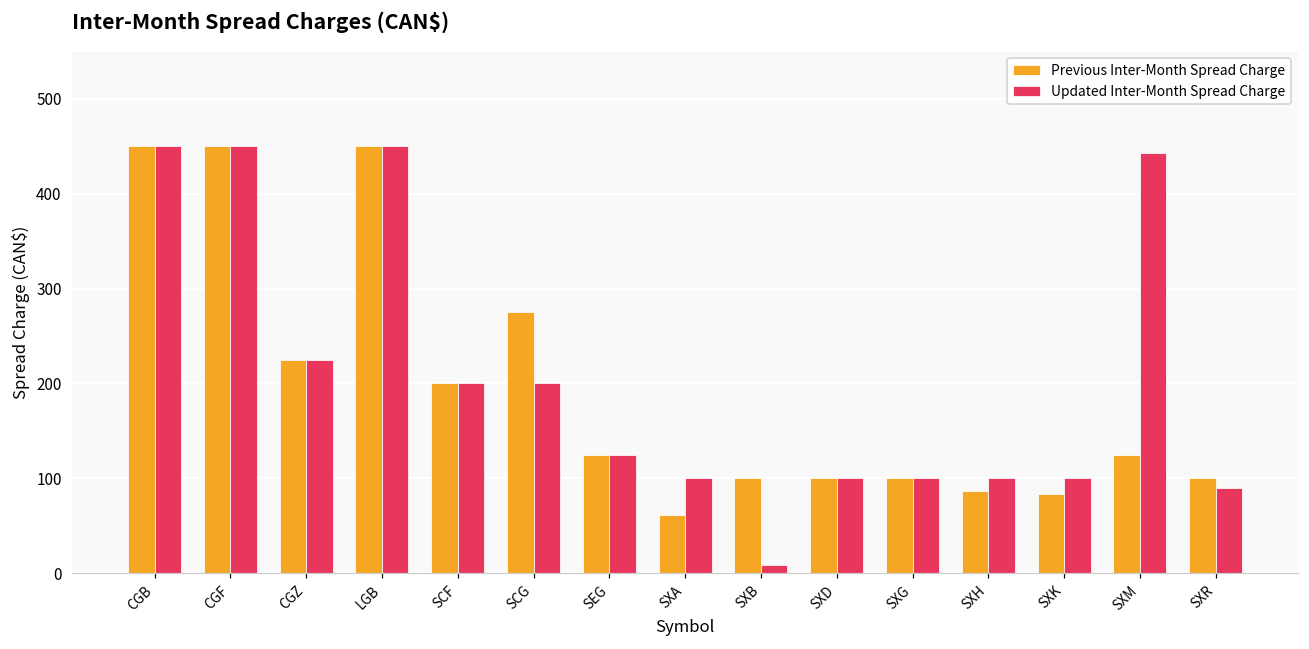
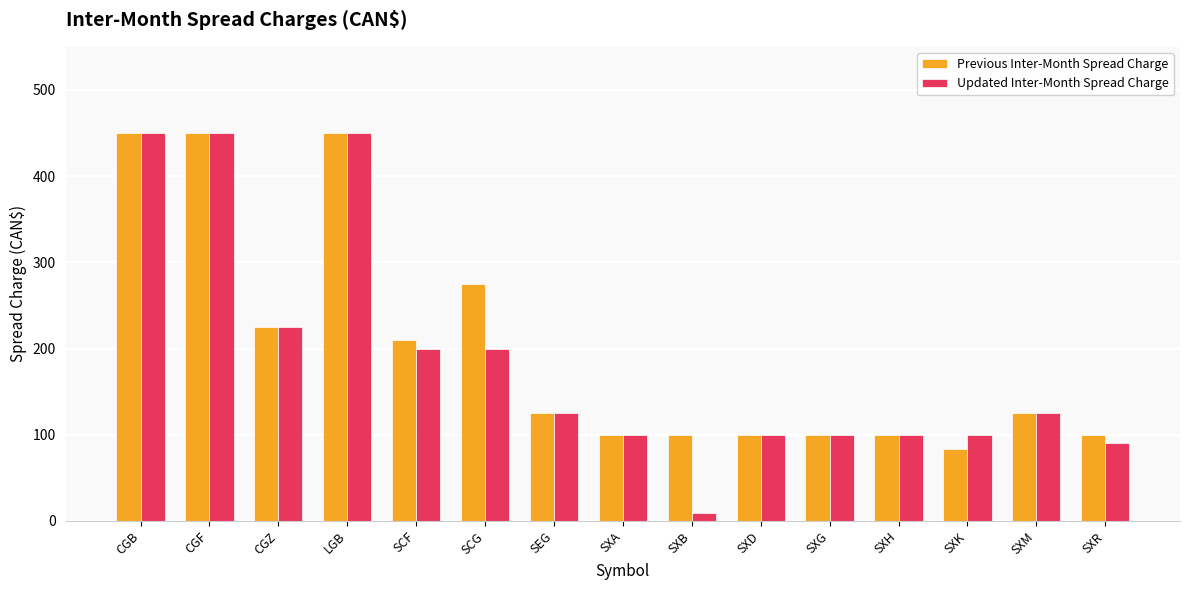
  {
    "Previous Inter-Month Spread Charge": {
      "CGB": 450,
      "CGF": 450,
      "CGZ": 230,
      "LGB": 450,
-     "SCF": 200,
+     "SCF": 210,
      "SCG": 280,
      "SEG": 130,
-     "SXA": 60,
+     "SXA": 100,
      "SXB": 100,
      "SXD": 100,
      "SXG": 100,
-     "SXH": 90,
+     "SXH": 100,
      "SXK": 80,
      "SXM": 130,
      "SXR": 100
    },
    "Updated Inter-Month Spread Charge": {
      "CGB": 450,
      "CGF": 450,
      "CGZ": 230,
      "LGB": 450,
      "SCF": 200,
      "SCG": 200,
      "SEG": 130,
      "SXA": 100,
      "SXB": 10,
      "SXD": 100,
      "SXG": 100,
      "SXH": 100,
      "SXK": 100,
-     "SXM": 440,
+     "SXM": 130,
      "SXR": 90
    }
  }
